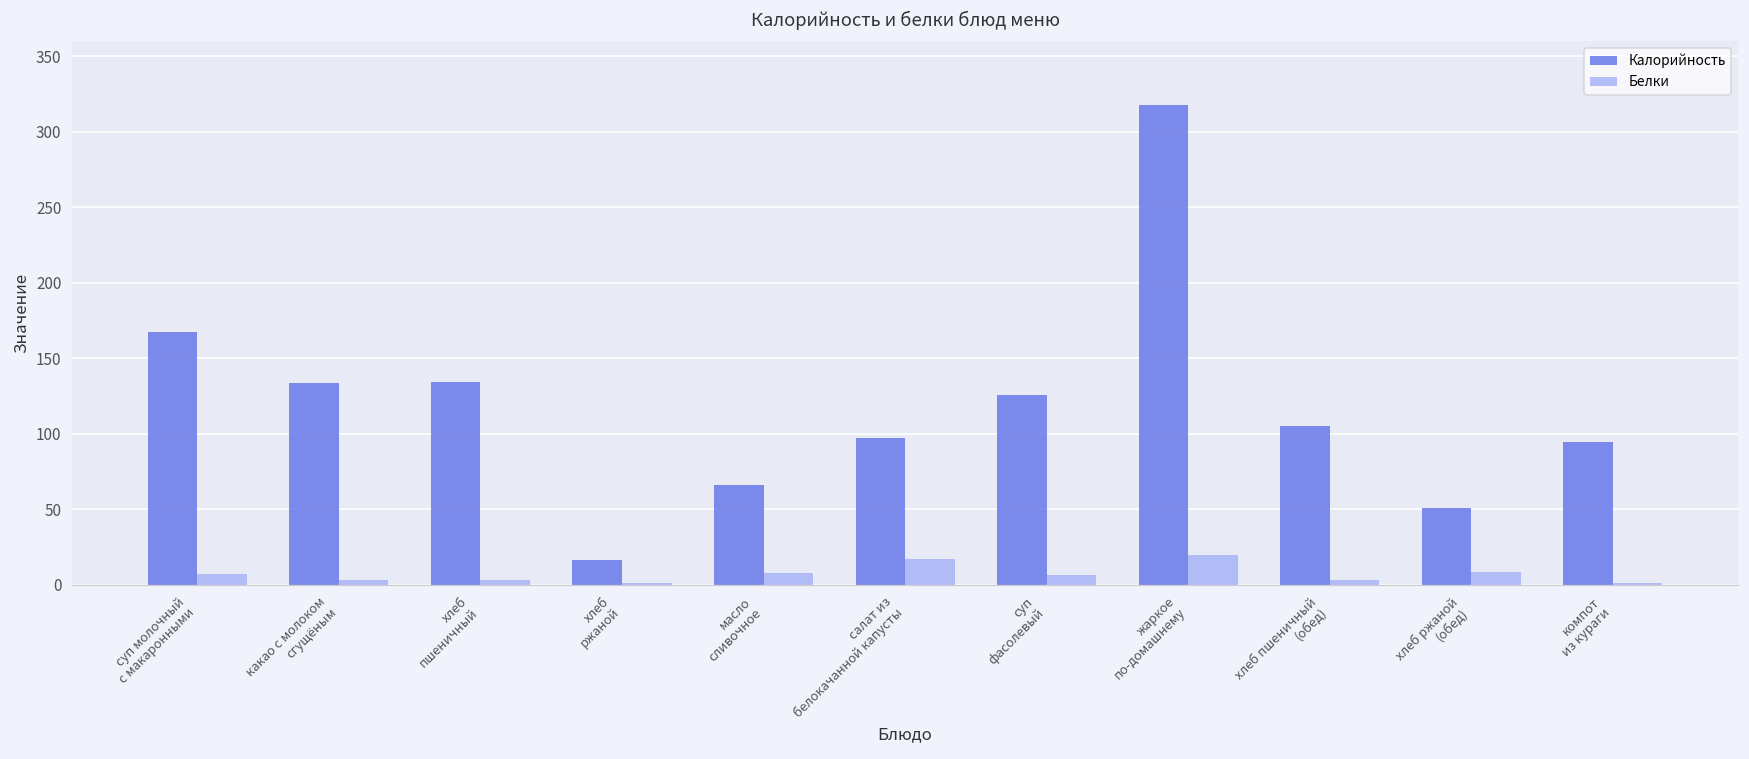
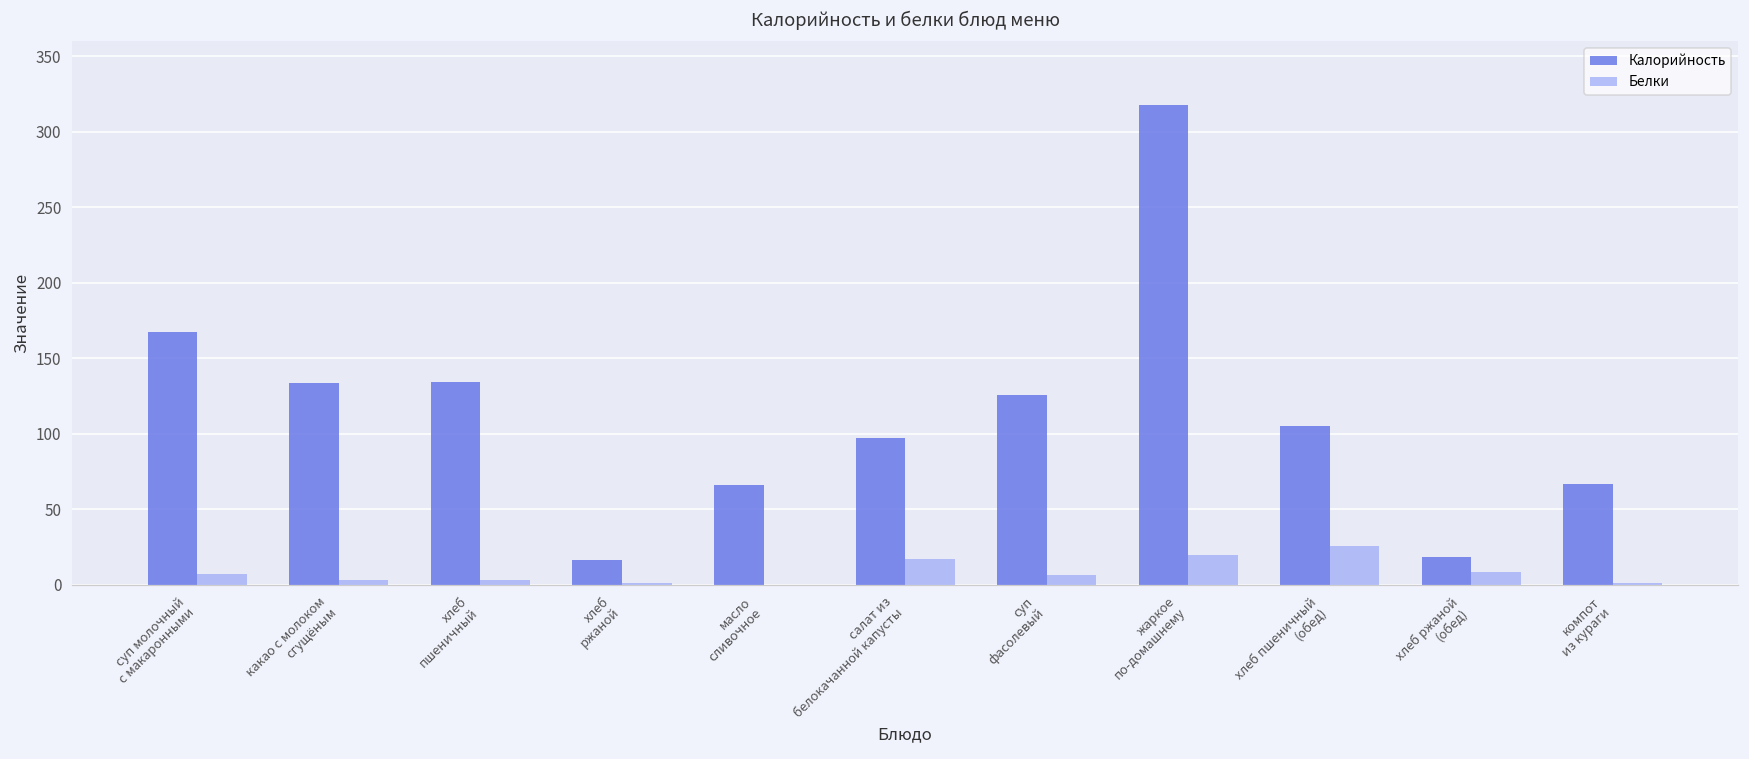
  {
    "Калорийность": {
      "суп молочный с макаронными": 168,
      "какао с молоком сгущёным": 133,
      "хлеб пшеничный": 135,
      "хлеб ржаной": 16,
      "масло сливочное": 66,
      "салат из белокачанной капусты": 97,
      "суп фасолевый": 126,
      "жаркое по-домашнему": 318,
      "хлеб пшеничный (обед)": 106,
-     "хлеб ржаной (обед)": 51,
-     "компот из кураги": 95
+     "хлеб ржаной (обед)": 18,
+     "компот из кураги": 67
    },
    "Белки": {
      "суп молочный с макаронными": 7,
      "какао с молоком сгущёным": 4,
      "хлеб пшеничный": 3,
-     "масло сливочное": 8,
+     "масло сливочное": 0,
      "салат из белокачанной капусты": 17,
      "суп фасолевый": 7,
      "жаркое по-домашнему": 20,
-     "хлеб пшеничный (обед)": 3,
+     "хлеб пшеничный (обед)": 26,
      "хлеб ржаной (обед)": 8
    }
  }
